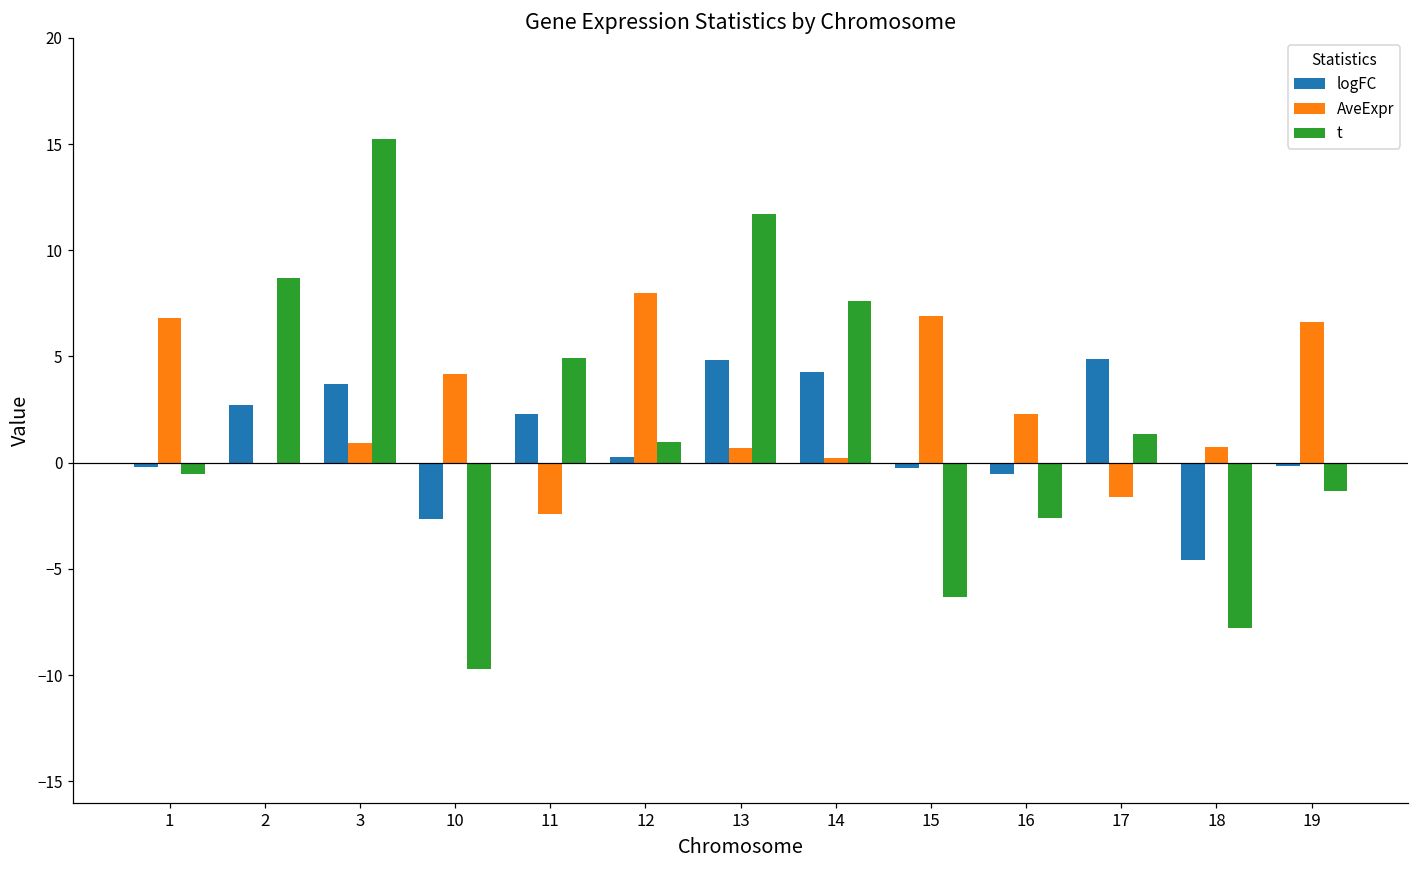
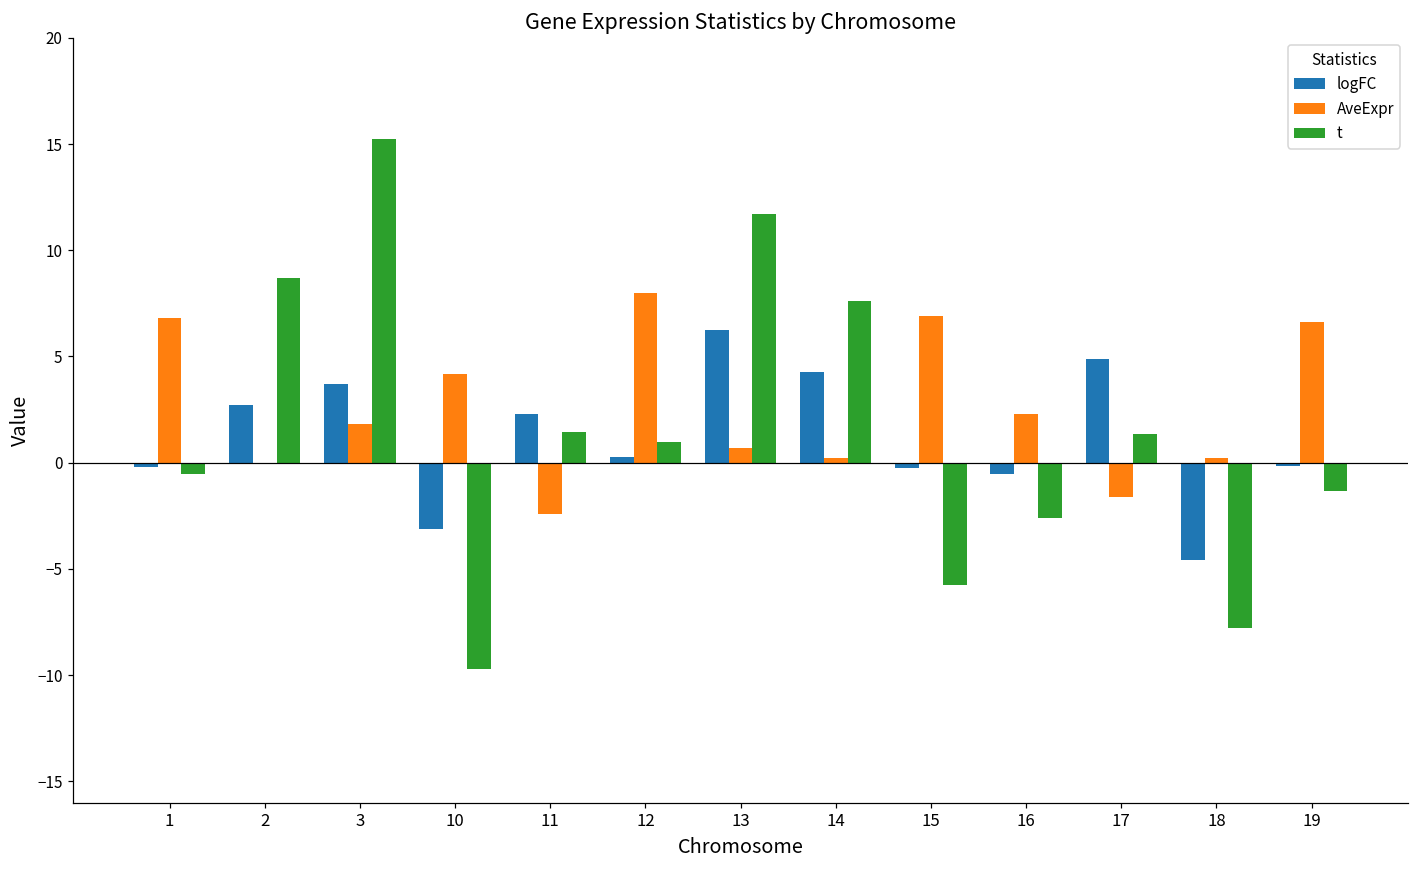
  {
    "logFC": {
      "1": -0.2,
      "2": 2.7,
      "3": 3.7,
-     "10": -2.6,
+     "10": -3.1,
      "11": 2.3,
      "12": 0.3,
-     "13": 4.8,
+     "13": 6.3,
      "14": 4.3,
      "15": -0.2,
      "16": -0.6,
      "17": 4.9,
      "18": -4.6,
      "19": -0.2
    },
    "AveExpr": {
      "1": 6.8,
-     "3": 0.9,
+     "3": 1.8,
      "10": 4.2,
      "11": -2.4,
      "12": 8.0,
      "13": 0.7,
      "14": 0.2,
      "15": 6.9,
      "16": 2.3,
      "17": -1.6,
-     "18": 0.7,
+     "18": 0.2,
      "19": 6.6
    },
    "t": {
      "1": -0.5,
      "2": 8.7,
      "3": 15.2,
      "10": -9.7,
-     "11": 4.9,
+     "11": 1.4,
      "12": 1.0,
      "13": 11.7,
      "14": 7.6,
-     "15": -6.3,
+     "15": -5.8,
      "16": -2.6,
      "17": 1.3,
      "18": -7.8,
      "19": -1.3
    }
  }
